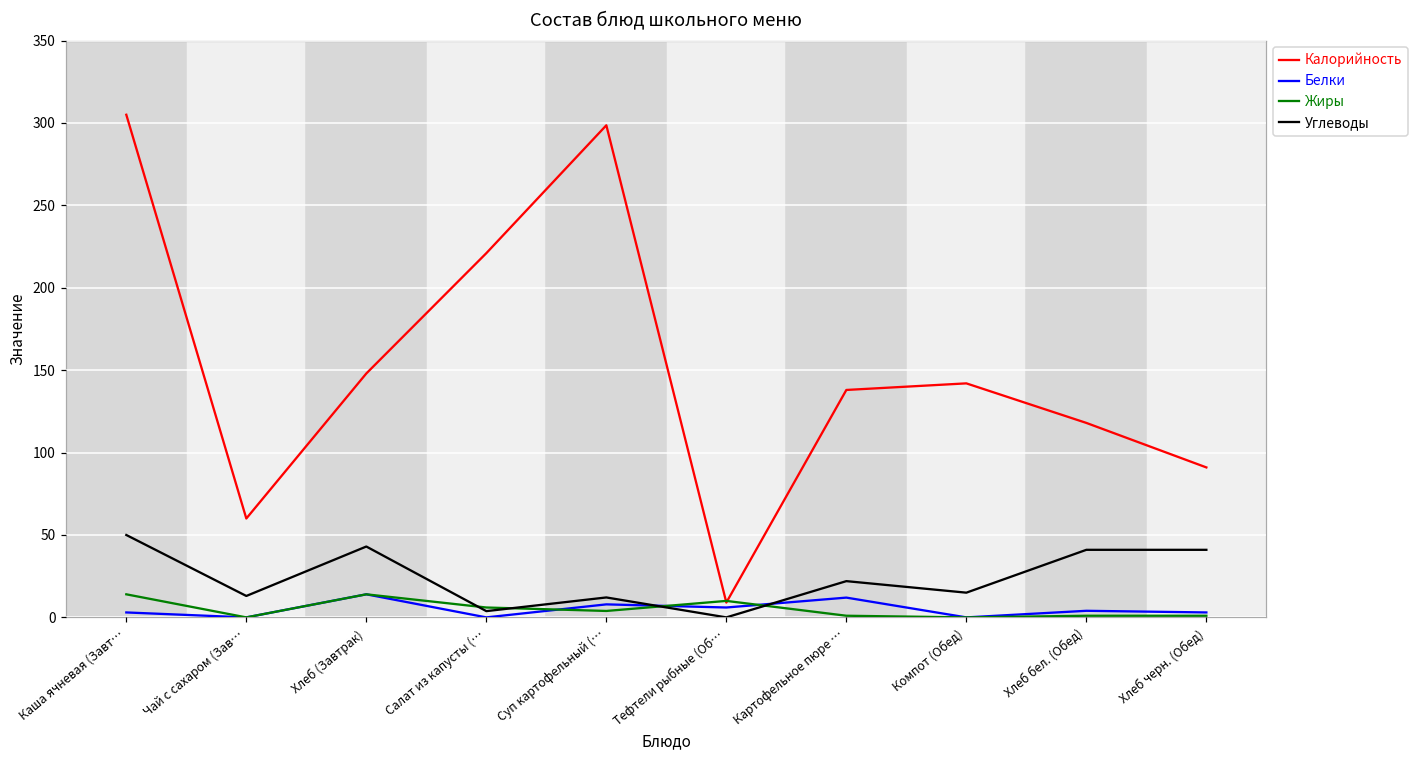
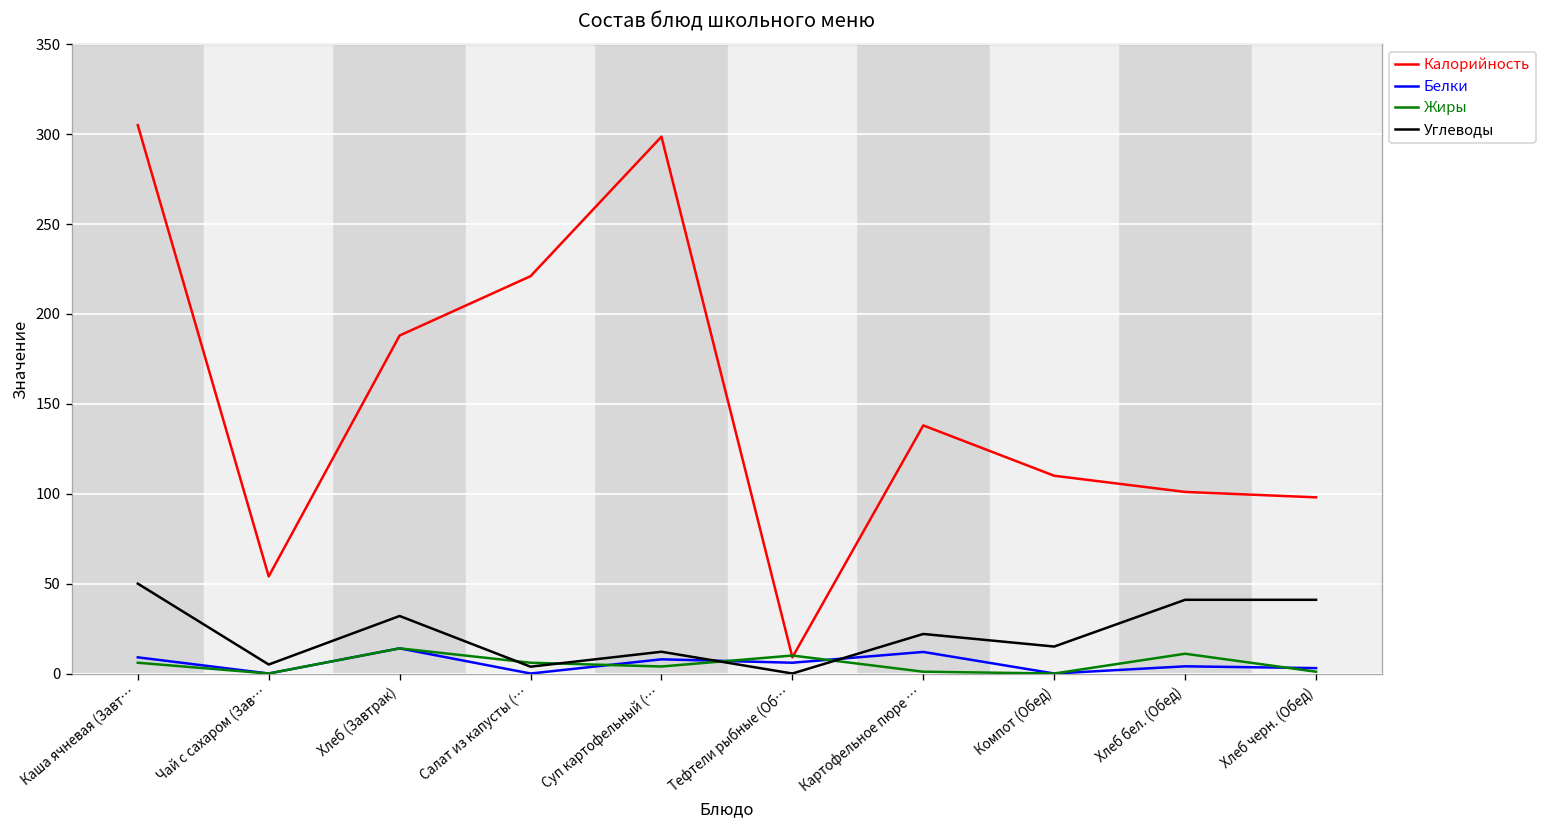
  {
    "Калорийность": {
      "Каша ячневая (Завт…": 305,
-     "Чай с сахаром (Зав…": 60,
-     "Хлеб (Завтрак)": 148,
+     "Чай с сахаром (Зав…": 54,
+     "Хлеб (Завтрак)": 188,
      "Салат из капусты (…": 221,
      "Суп картофельный (…": 299,
      "Картофельное пюре …": 138,
-     "Компот (Обед)": 142,
-     "Хлеб бел. (Обед)": 118,
-     "Хлеб черн. (Обед)": 91
+     "Компот (Обед)": 110,
+     "Хлеб бел. (Обед)": 101,
+     "Хлеб черн. (Обед)": 98
    },
    "Белки": {
-     "Каша ячневая (Завт…": 3,
+     "Каша ячневая (Завт…": 9,
      "Салат из капусты (…": 0,
      "Суп картофельный (…": 8,
      "Тефтели рыбные (Об…": 6,
      "Картофельное пюре …": 12,
      "Хлеб бел. (Обед)": 4,
      "Хлеб черн. (Обед)": 3
    },
    "Жиры": {
-     "Каша ячневая (Завт…": 14,
+     "Каша ячневая (Завт…": 6,
      "Салат из капусты (…": 6,
      "Суп картофельный (…": 4,
      "Картофельное пюре …": 1,
-     "Хлеб бел. (Обед)": 1,
+     "Хлеб бел. (Обед)": 11,
      "Хлеб черн. (Обед)": 1
    },
    "Углеводы": {
      "Каша ячневая (Завт…": 50,
-     "Чай с сахаром (Зав…": 13,
-     "Хлеб (Завтрак)": 43,
+     "Чай с сахаром (Зав…": 5,
+     "Хлеб (Завтрак)": 32,
      "Салат из капусты (…": 4,
      "Суп картофельный (…": 12,
      "Тефтели рыбные (Об…": 0,
      "Картофельное пюре …": 22,
      "Компот (Обед)": 15,
      "Хлеб бел. (Обед)": 41,
      "Хлеб черн. (Обед)": 41
    }
  }
